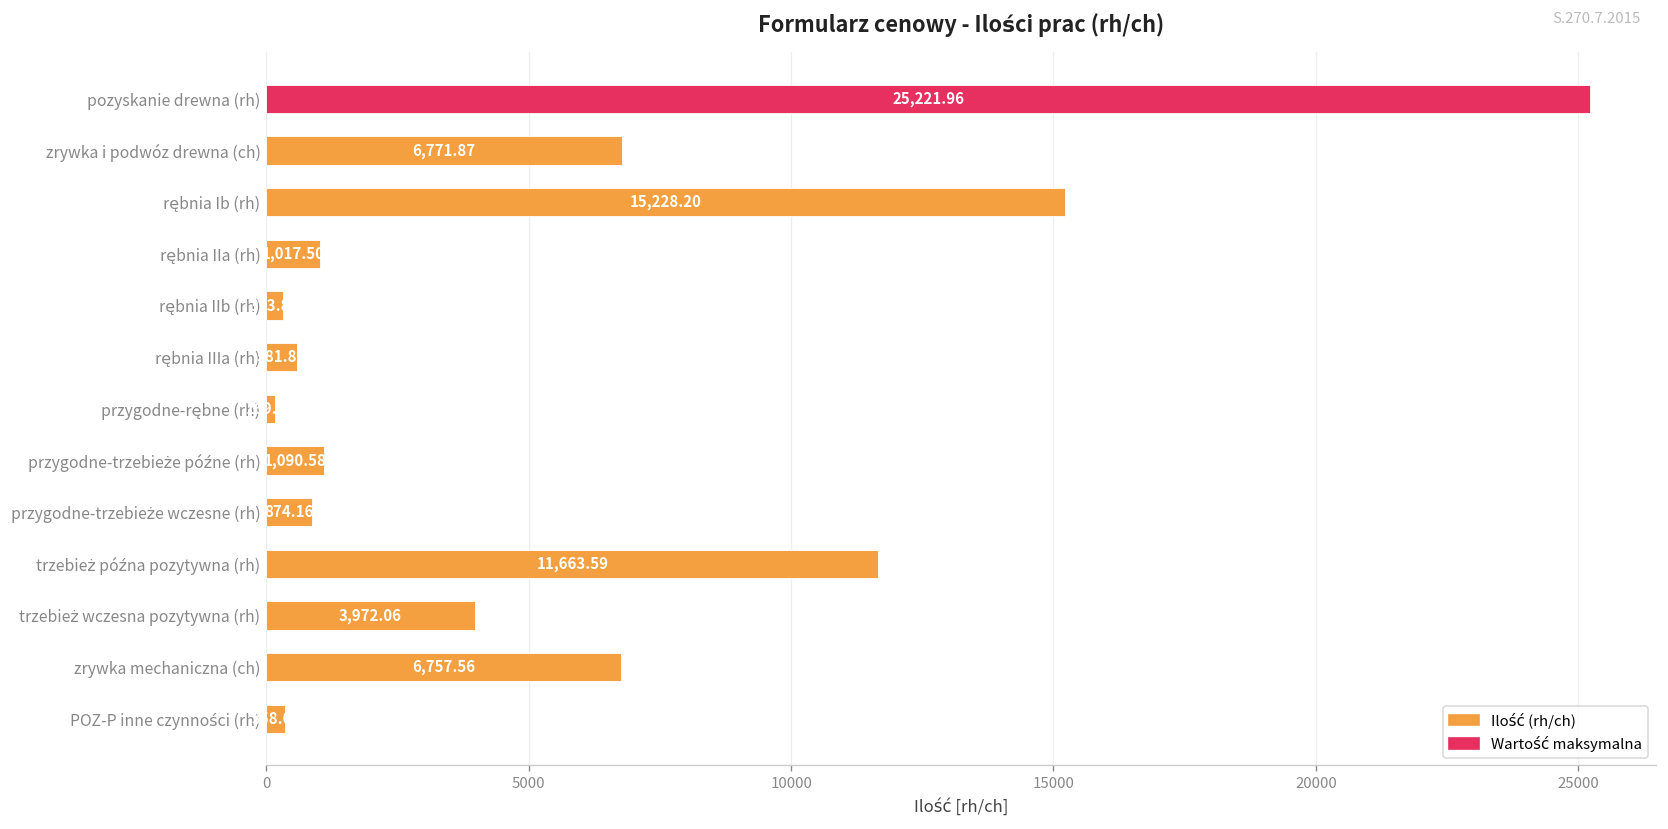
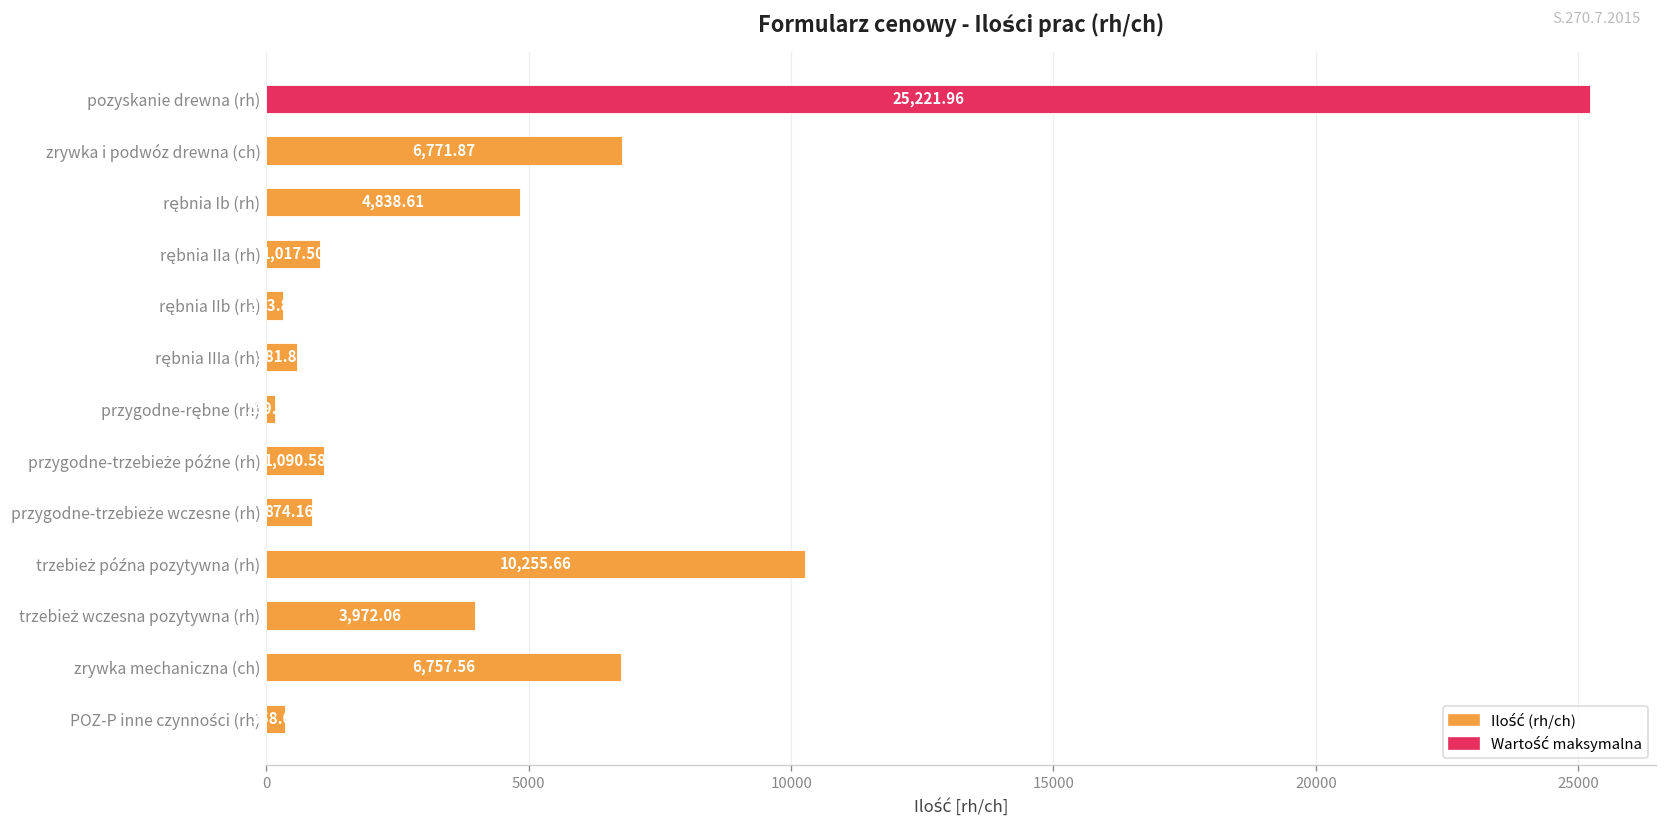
  {
    "pozyskanie drewna (rh)": "25,221.96",
    "zrywka i podwóz drewna (ch)": "6,771.87",
-   "rębnia Ib (rh)": "15,228.20",
+   "rębnia Ib (rh)": "4,838.61",
    "rębnia IIa (rh)": "1,017.50",
    "rębnia IIIa (rh)": "581.89",
    "przygodne-trzebieże późne (rh)": "1,090.58",
    "przygodne-trzebieże wczesne (rh)": "874.16",
-   "trzebież późna pozytywna (rh)": "11,663.59",
+   "trzebież późna pozytywna (rh)": "10,255.66",
    "trzebież wczesna pozytywna (rh)": "3,972.06",
    "zrywka mechaniczna (ch)": "6,757.56"
  }
